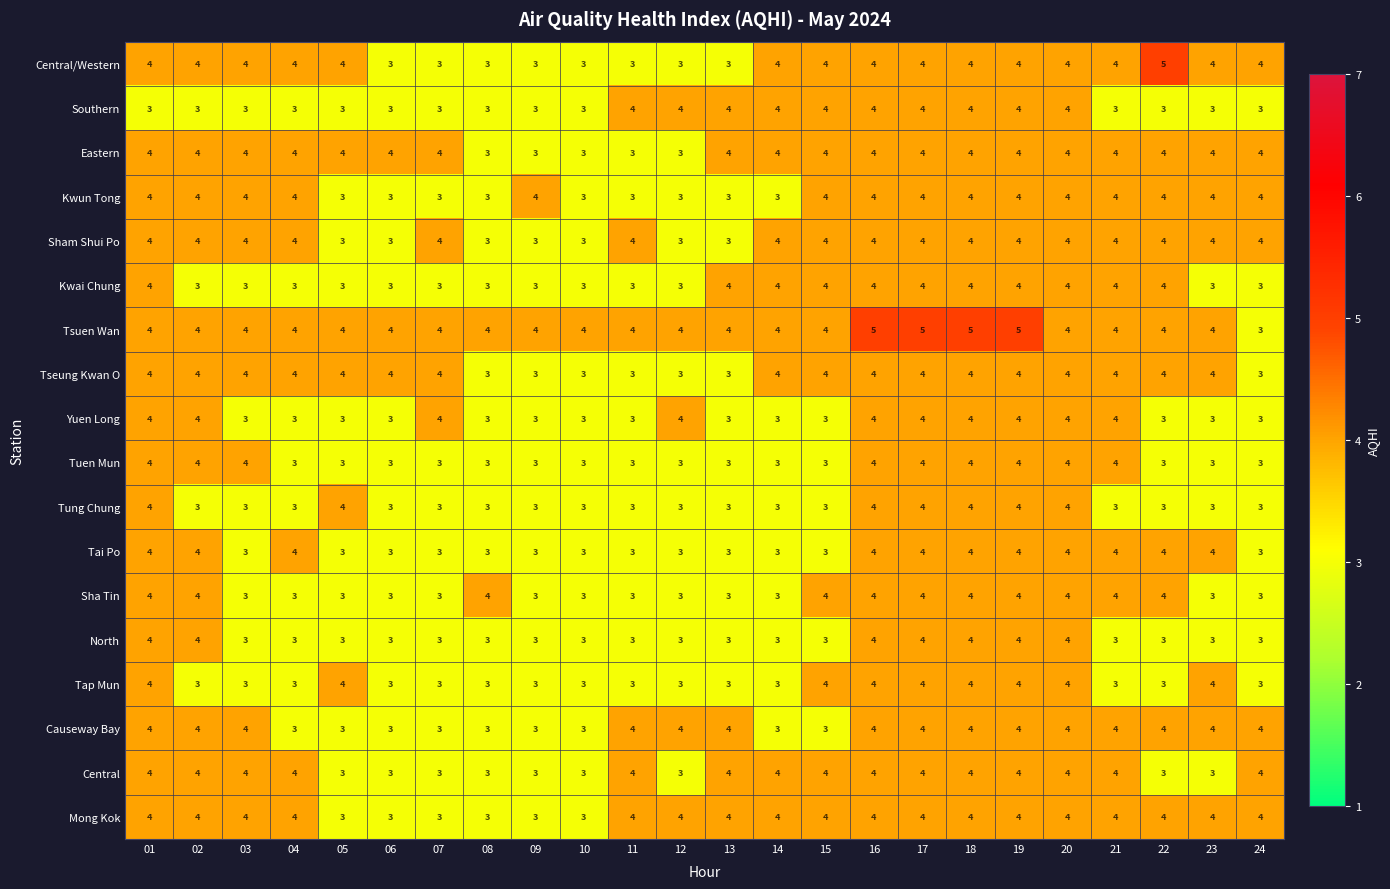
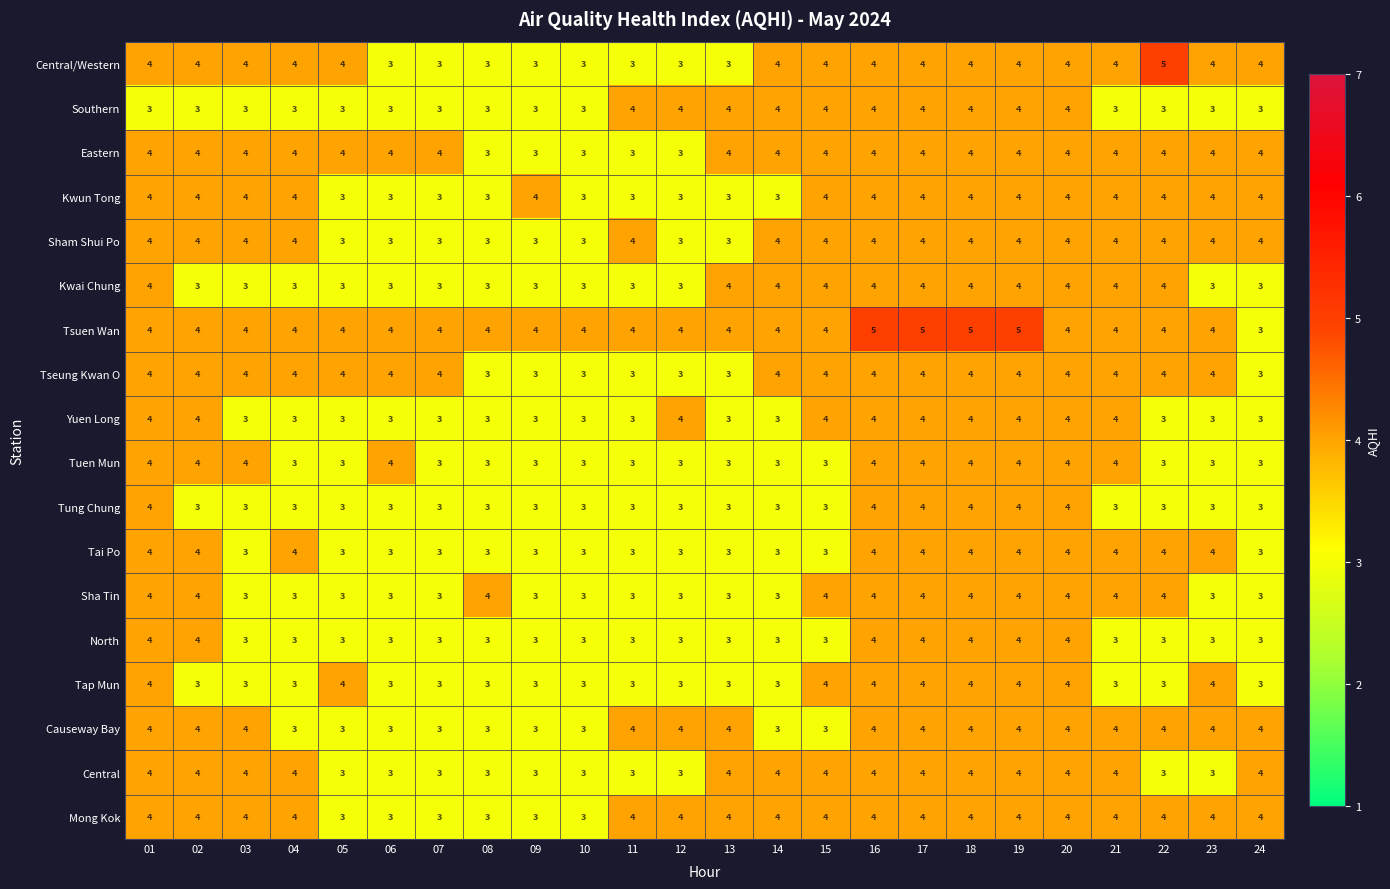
  {
    "Sham Shui Po": {
      "01": 4,
      "02": 4,
      "03": 4,
      "04": 4,
      "05": 3,
      "06": 3,
-     "07": 4,
+     "07": 3,
      "08": 3,
      "09": 3,
      "10": 3,
      "11": 4,
      "12": 3,
      "13": 3,
      "14": 4,
      "15": 4,
      "16": 4,
      "17": 4,
      "18": 4,
      "19": 4,
      "20": 4,
      "21": 4,
      "22": 4,
      "23": 4,
      "24": 4
    },
    "Yuen Long": {
      "01": 4,
      "02": 4,
      "03": 3,
      "04": 3,
      "05": 3,
      "06": 3,
-     "07": 4,
+     "07": 3,
      "08": 3,
      "09": 3,
      "10": 3,
      "11": 3,
      "12": 4,
      "13": 3,
      "14": 3,
-     "15": 3,
+     "15": 4,
      "16": 4,
      "17": 4,
      "18": 4,
      "19": 4,
      "20": 4,
      "21": 4,
      "22": 3,
      "23": 3,
      "24": 3
    },
    "Tuen Mun": {
      "01": 4,
      "02": 4,
      "03": 4,
      "04": 3,
      "05": 3,
-     "06": 3,
+     "06": 4,
      "07": 3,
      "08": 3,
      "09": 3,
      "10": 3,
      "11": 3,
      "12": 3,
      "13": 3,
      "14": 3,
      "15": 3,
      "16": 4,
      "17": 4,
      "18": 4,
      "19": 4,
      "20": 4,
      "21": 4,
      "22": 3,
      "23": 3,
      "24": 3
    },
    "Tung Chung": {
      "01": 4,
      "02": 3,
      "03": 3,
      "04": 3,
-     "05": 4,
+     "05": 3,
      "06": 3,
      "07": 3,
      "08": 3,
      "09": 3,
      "10": 3,
      "11": 3,
      "12": 3,
      "13": 3,
      "14": 3,
      "15": 3,
      "16": 4,
      "17": 4,
      "18": 4,
      "19": 4,
      "20": 4,
      "21": 3,
      "22": 3,
      "23": 3,
      "24": 3
    },
    "Central": {
      "01": 4,
      "02": 4,
      "03": 4,
      "04": 4,
      "05": 3,
      "06": 3,
      "07": 3,
      "08": 3,
      "09": 3,
      "10": 3,
-     "11": 4,
+     "11": 3,
      "12": 3,
      "13": 4,
      "14": 4,
      "15": 4,
      "16": 4,
      "17": 4,
      "18": 4,
      "19": 4,
      "20": 4,
      "21": 4,
      "22": 3,
      "23": 3,
      "24": 4
    }
  }
